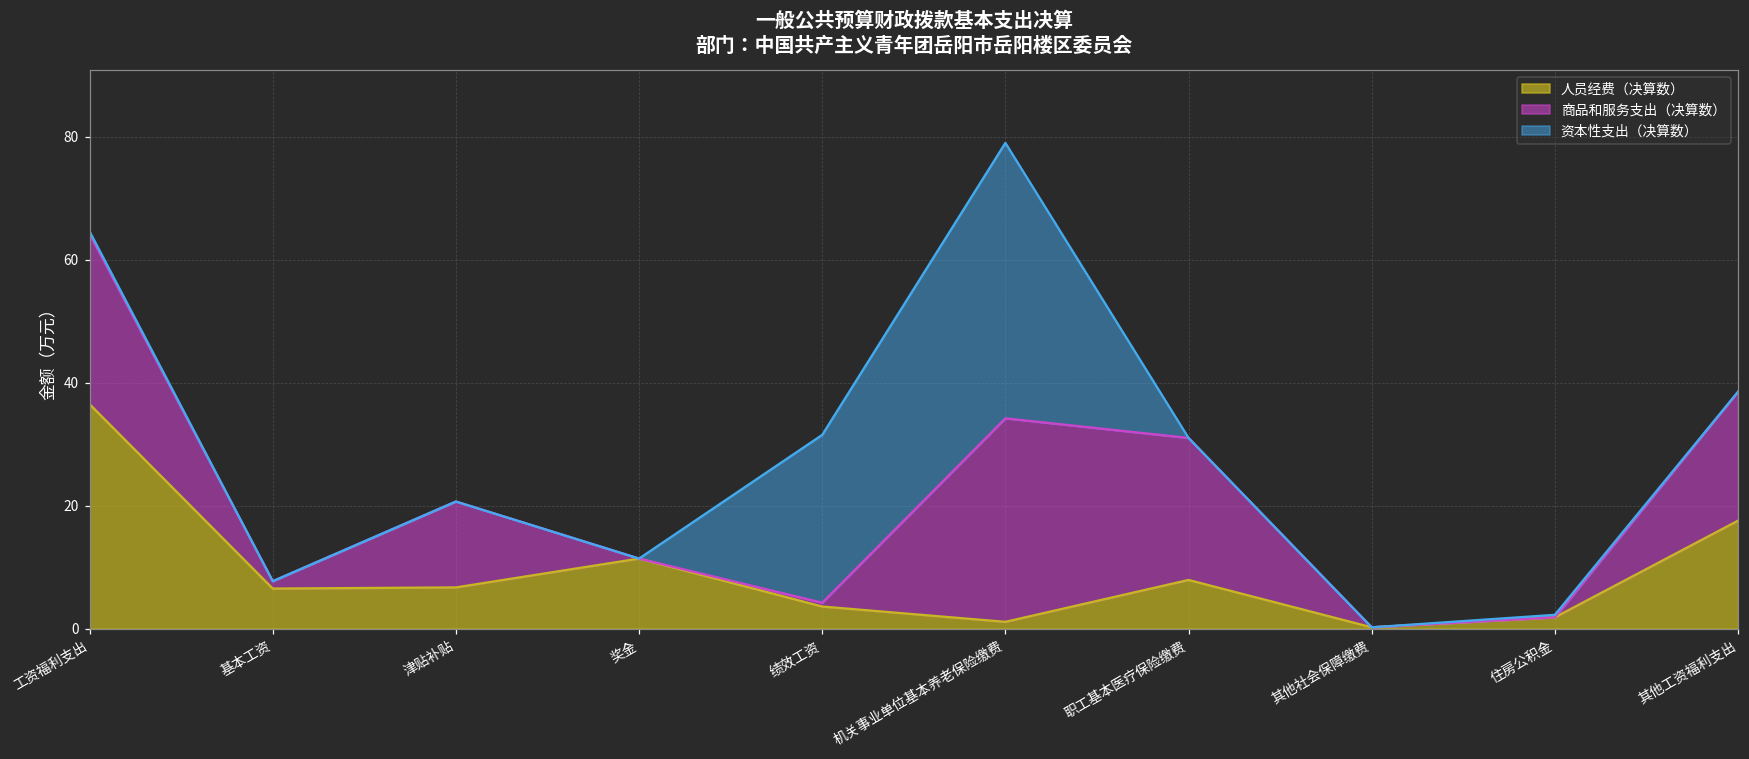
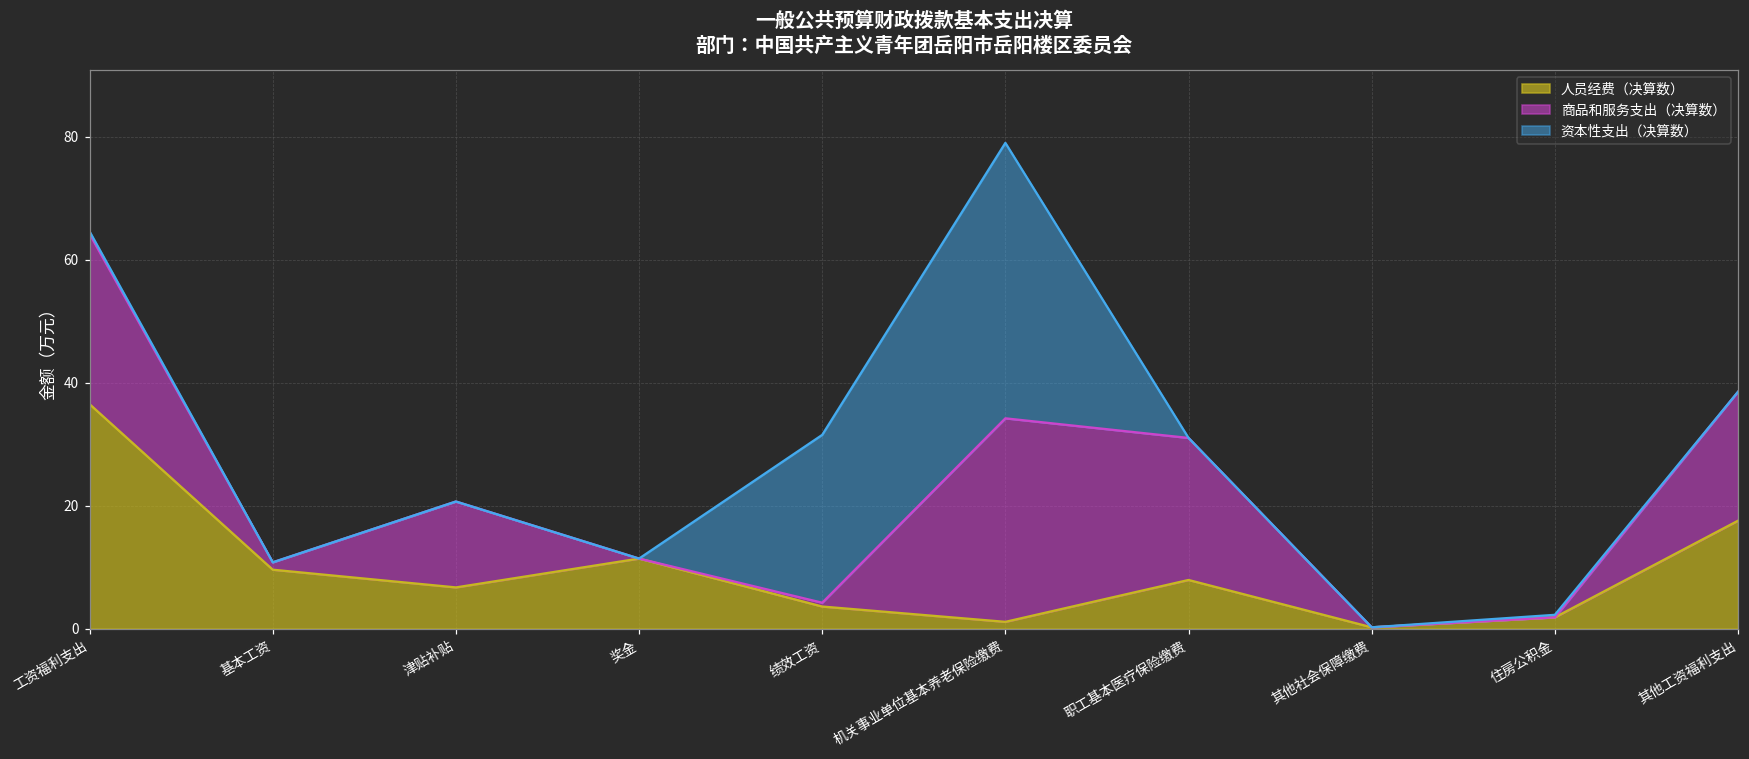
  {
    "人员经费（决算数）": {
      "工资福利支出": 37,
-     "基本工资": 7,
+     "基本工资": 10,
      "津贴补贴": 7,
      "绩效工资": 4,
      "机关事业单位基本养老保险缴费": 1,
      "职工基本医疗保险缴费": 8,
      "其他工资福利支出": 18
    },
    "商品和服务支出（决算数）": {
      "绩效工资": 1,
      "机关事业单位基本养老保险缴费": 33
    },
    "资本性支出（决算数）": {
      "绩效工资": 27,
      "机关事业单位基本养老保险缴费": 45
    }
  }
